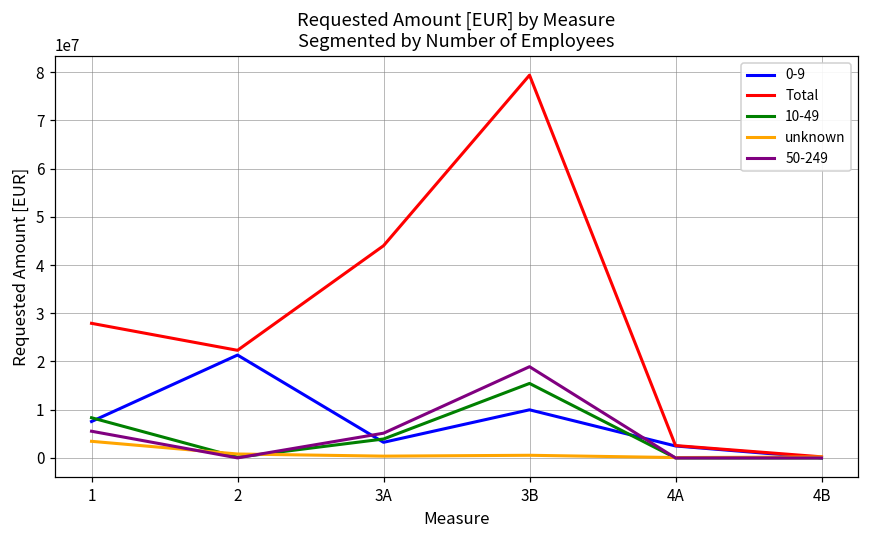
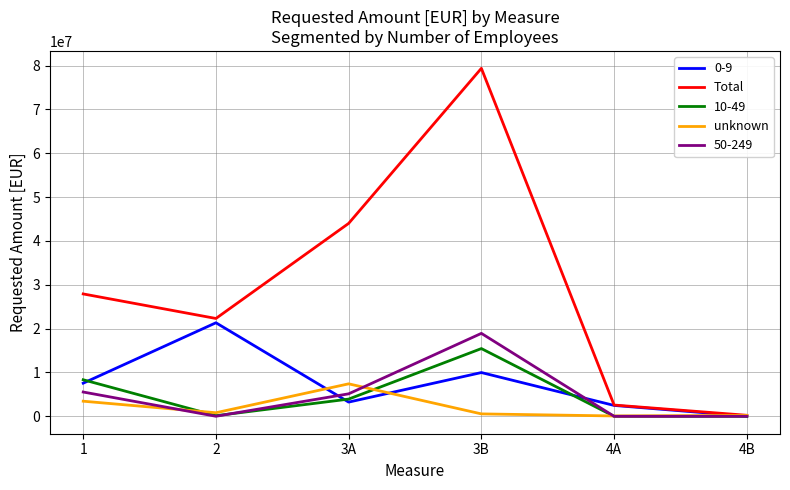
  {
    "0-9": {
      "1": 8000000,
      "2": 21000000,
      "3A": 3000000,
      "3B": 10000000
    },
    "Total": {
      "1": 28000000,
      "2": 22000000,
      "3A": 44000000,
      "3B": 79000000
    },
    "10-49": {
      "1": 8000000,
      "3A": 4000000,
      "3B": 15000000
    },
    "unknown": {
      "1": 3000000,
      "2": 1000000,
-     "3A": 0,
+     "3A": 7000000,
      "3B": 1000000
    },
    "50-249": {
      "1": 6000000,
      "3A": 5000000,
      "3B": 19000000
    }
  }
